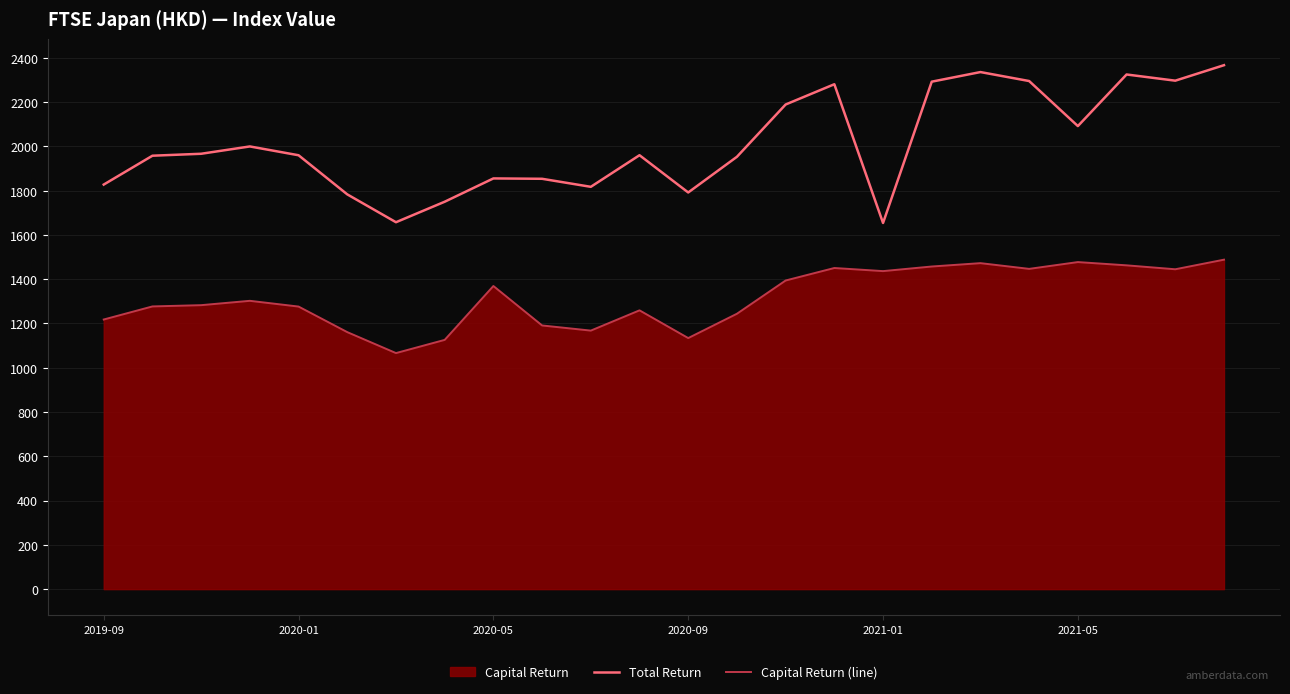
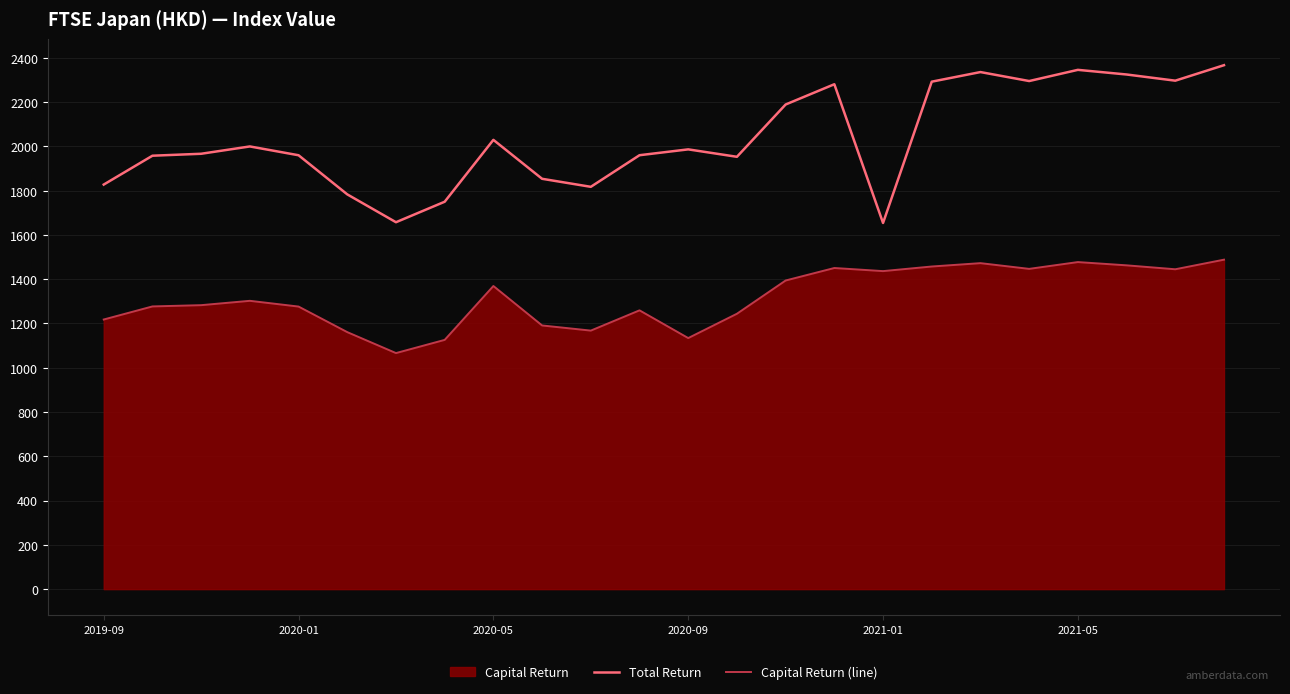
  {
    "Total Return": {
      "2019-09": 1830,
      "2020-01": 1960,
-     "2020-05": 1860,
-     "2020-09": 1790,
+     "2020-05": 2030,
+     "2020-09": 1990,
      "2021-01": 1650,
-     "2021-05": 2090
+     "2021-05": 2350
    },
    "Capital Return": {
      "2019-09": 1220,
      "2020-01": 1280,
      "2020-05": 1370,
      "2020-09": 1130,
      "2021-01": 1440,
      "2021-05": 1480
    }
  }
